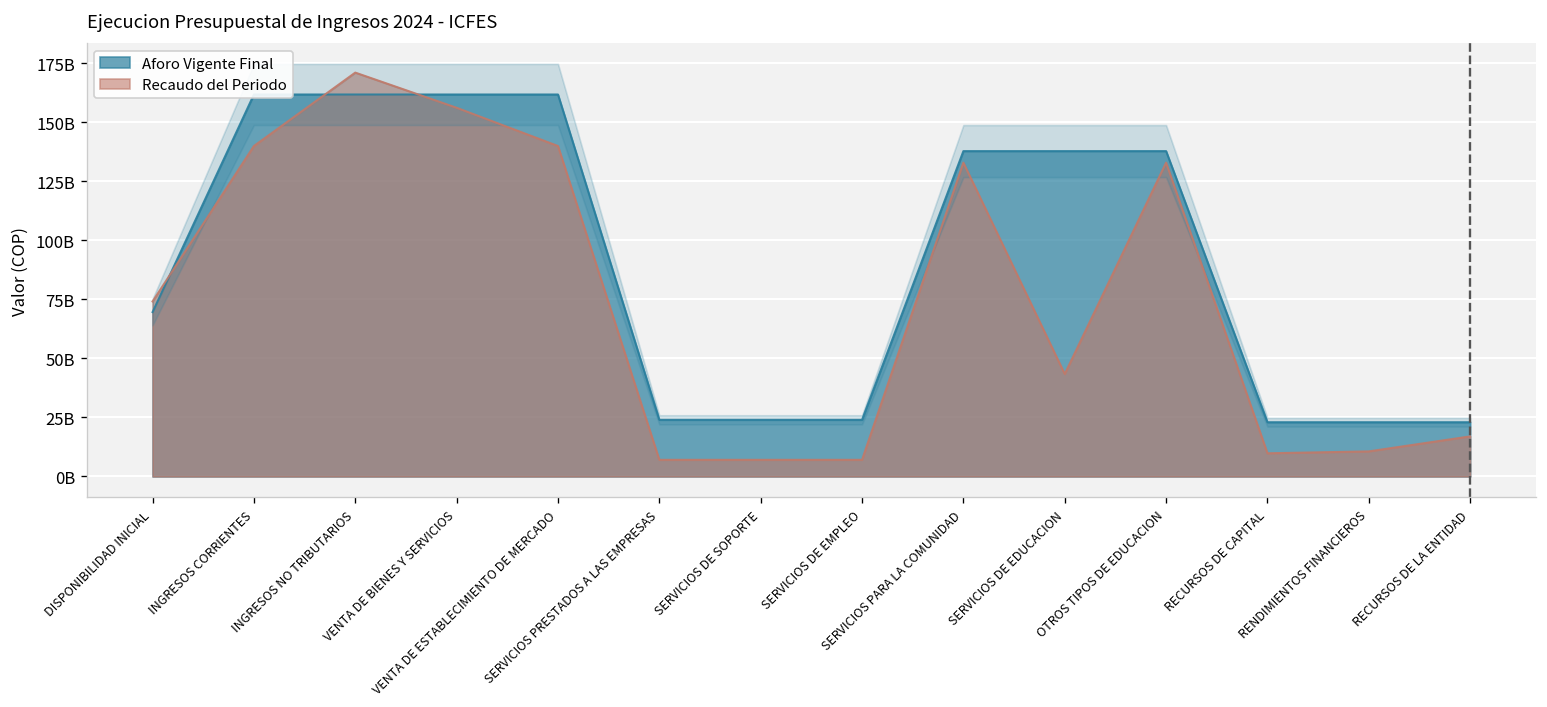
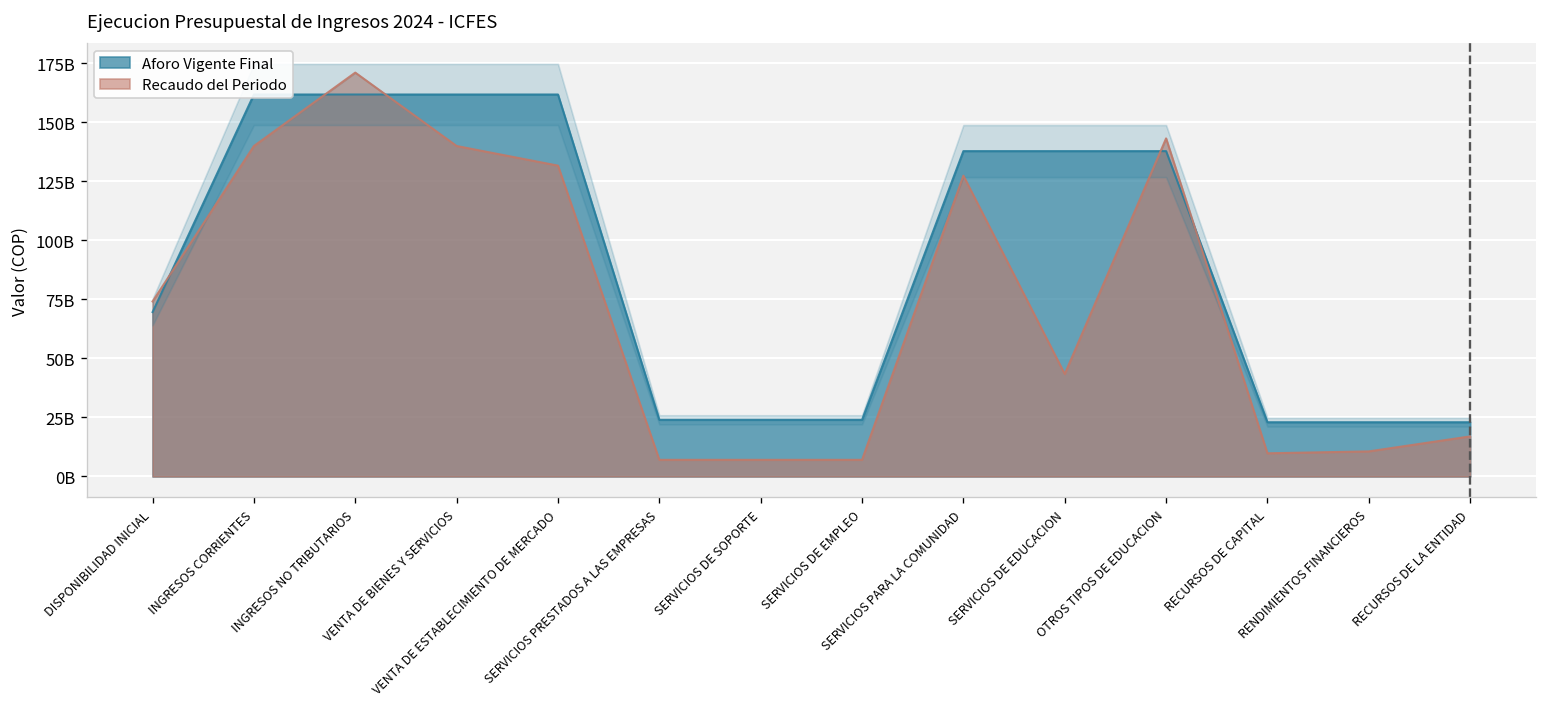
  {
    "Recaudo del Periodo": {
      "INGRESOS CORRIENTES": 140000000000,
      "INGRESOS NO TRIBUTARIOS": 171000000000,
-     "VENTA DE BIENES Y SERVICIOS": 156000000000,
-     "VENTA DE ESTABLECIMIENTO DE MERCADO": 140000000000,
+     "VENTA DE BIENES Y SERVICIOS": 140000000000,
+     "VENTA DE ESTABLECIMIENTO DE MERCADO": 132000000000,
      "SERVICIOS PRESTADOS A LAS EMPRESAS": 7000000000,
      "SERVICIOS DE SOPORTE": 7000000000,
      "SERVICIOS DE EMPLEO": 7000000000,
-     "SERVICIOS PARA LA COMUNIDAD": 133000000000,
+     "SERVICIOS PARA LA COMUNIDAD": 127000000000,
      "SERVICIOS DE EDUCACION": 43000000000,
-     "OTROS TIPOS DE EDUCACION": 133000000000,
+     "OTROS TIPOS DE EDUCACION": 143000000000,
      "RECURSOS DE CAPITAL": 10000000000,
      "RENDIMIENTOS FINANCIEROS": 11000000000,
      "RECURSOS DE LA ENTIDAD": 17000000000
    }
  }
